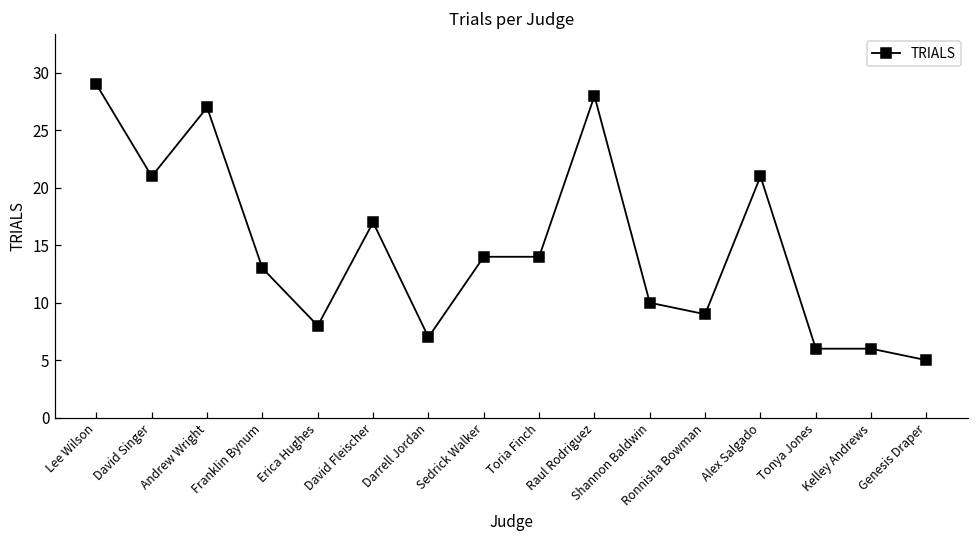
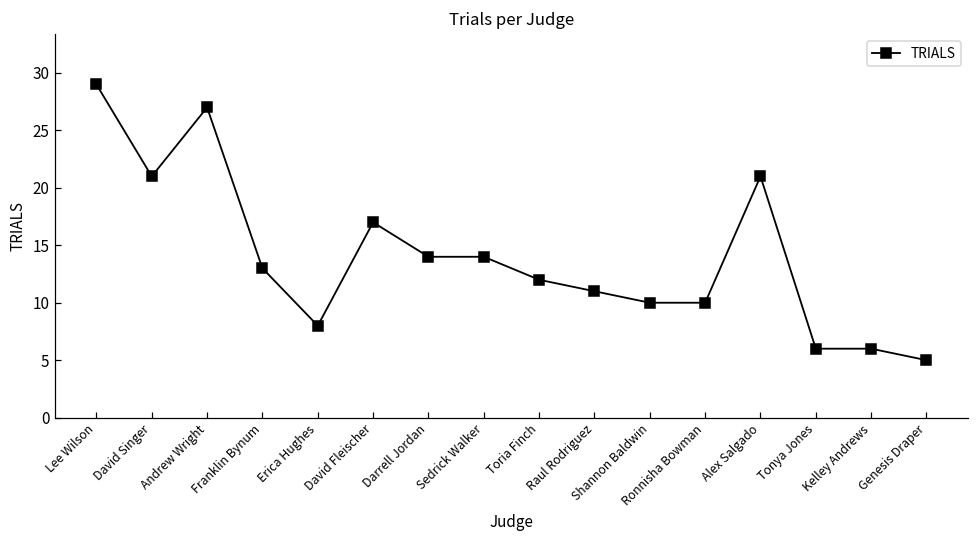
  {
    "Lee Wilson": 29,
    "David Singer": 21,
    "Andrew Wright": 27,
    "Franklin Bynum": 13,
    "Erica Hughes": 8,
    "David Fleischer": 17,
-   "Darrell Jordan": 7,
+   "Darrell Jordan": 14,
    "Sedrick Walker": 14,
-   "Toria Finch": 14,
-   "Raul Rodriguez": 28,
+   "Toria Finch": 12,
+   "Raul Rodriguez": 11,
    "Shannon Baldwin": 10,
-   "Ronnisha Bowman": 9,
+   "Ronnisha Bowman": 10,
    "Alex Salgado": 21,
    "Tonya Jones": 6,
    "Kelley Andrews": 6,
    "Genesis Draper": 5
  }
